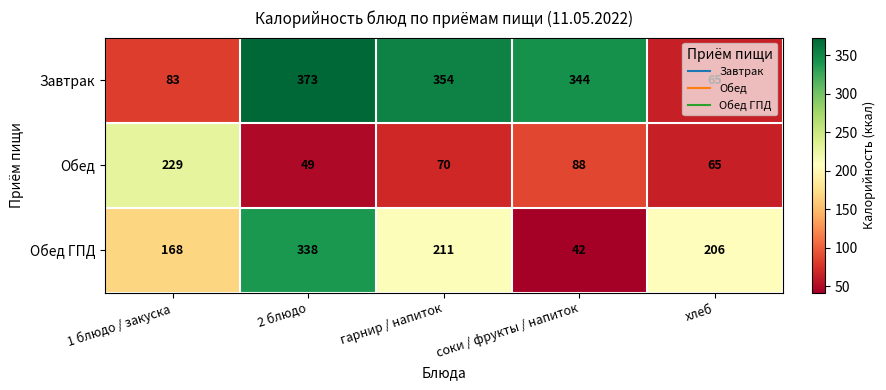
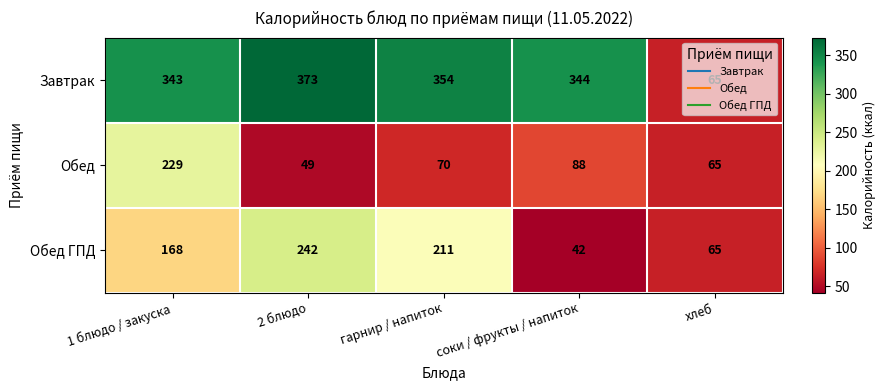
  {
    "Завтрак": {
-     "1 блюдо / закуска": 83,
+     "1 блюдо / закуска": 343,
      "2 блюдо": 373,
      "гарнир / напиток": 354,
      "соки / фрукты / напиток": 344
    },
    "Обед": {
      "1 блюдо / закуска": 229,
      "2 блюдо": 49,
      "гарнир / напиток": 70,
      "соки / фрукты / напиток": 88,
      "хлеб": 65
    },
    "Обед ГПД": {
      "1 блюдо / закуска": 168,
-     "2 блюдо": 338,
+     "2 блюдо": 242,
      "гарнир / напиток": 211,
      "соки / фрукты / напиток": 42,
-     "хлеб": 206
+     "хлеб": 65
    }
  }
